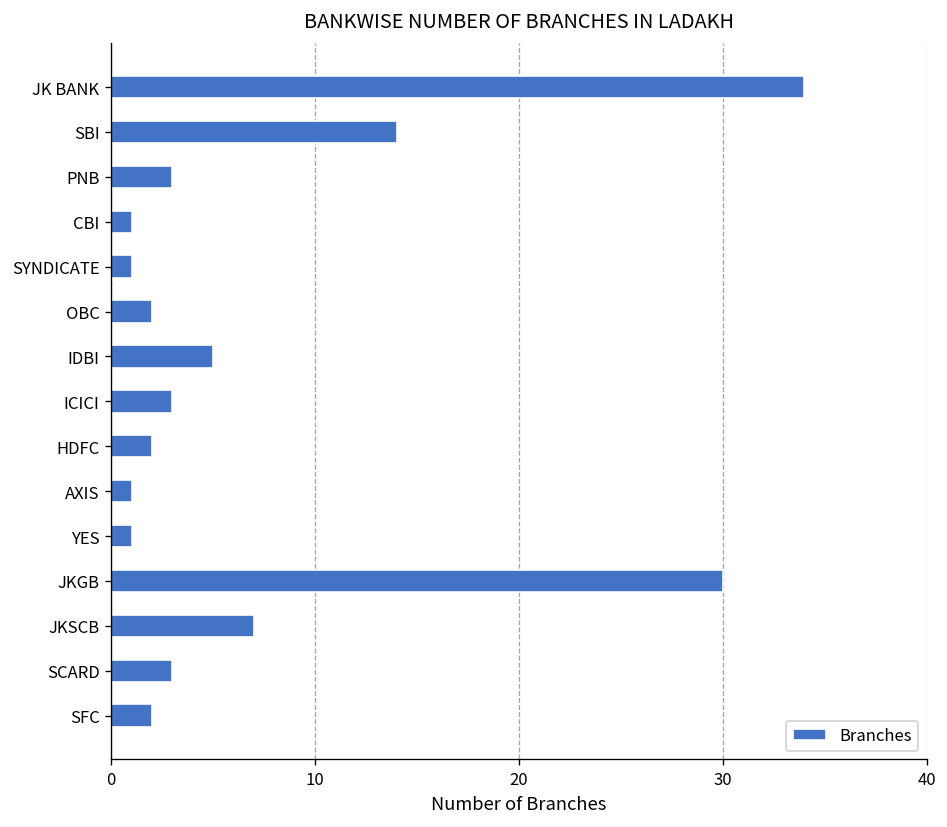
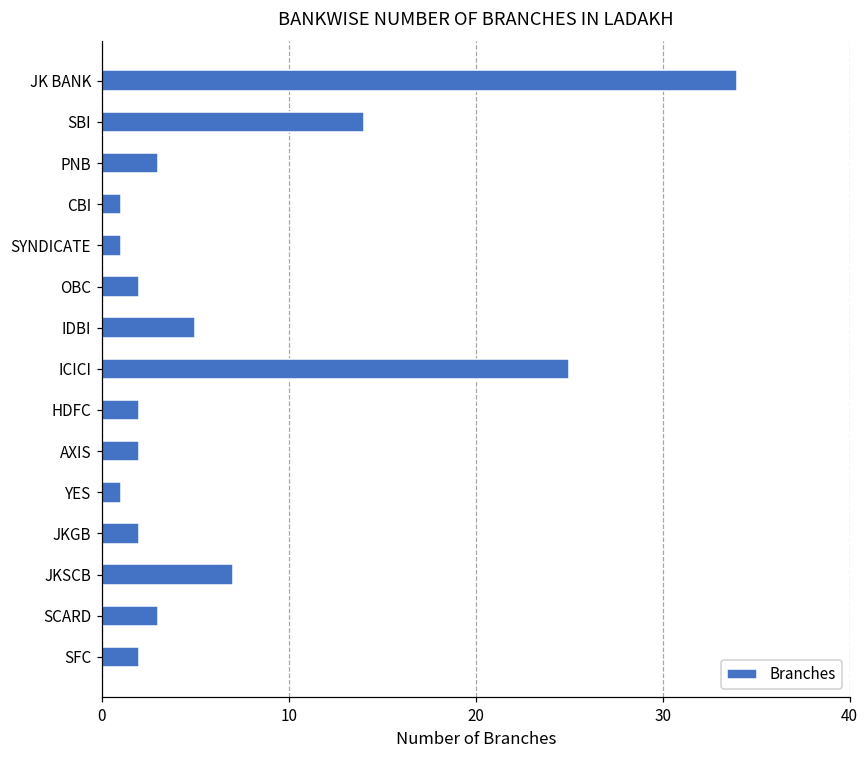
  {
    "JK BANK": 34,
    "SBI": 14,
    "PNB": 3,
    "CBI": 1,
    "SYNDICATE": 1,
    "OBC": 2,
    "IDBI": 5,
-   "ICICI": 3,
+   "ICICI": 25,
    "HDFC": 2,
-   "AXIS": 1,
+   "AXIS": 2,
    "YES": 1,
-   "JKGB": 30,
+   "JKGB": 2,
    "JKSCB": 7,
    "SCARD": 3,
    "SFC": 2
  }
